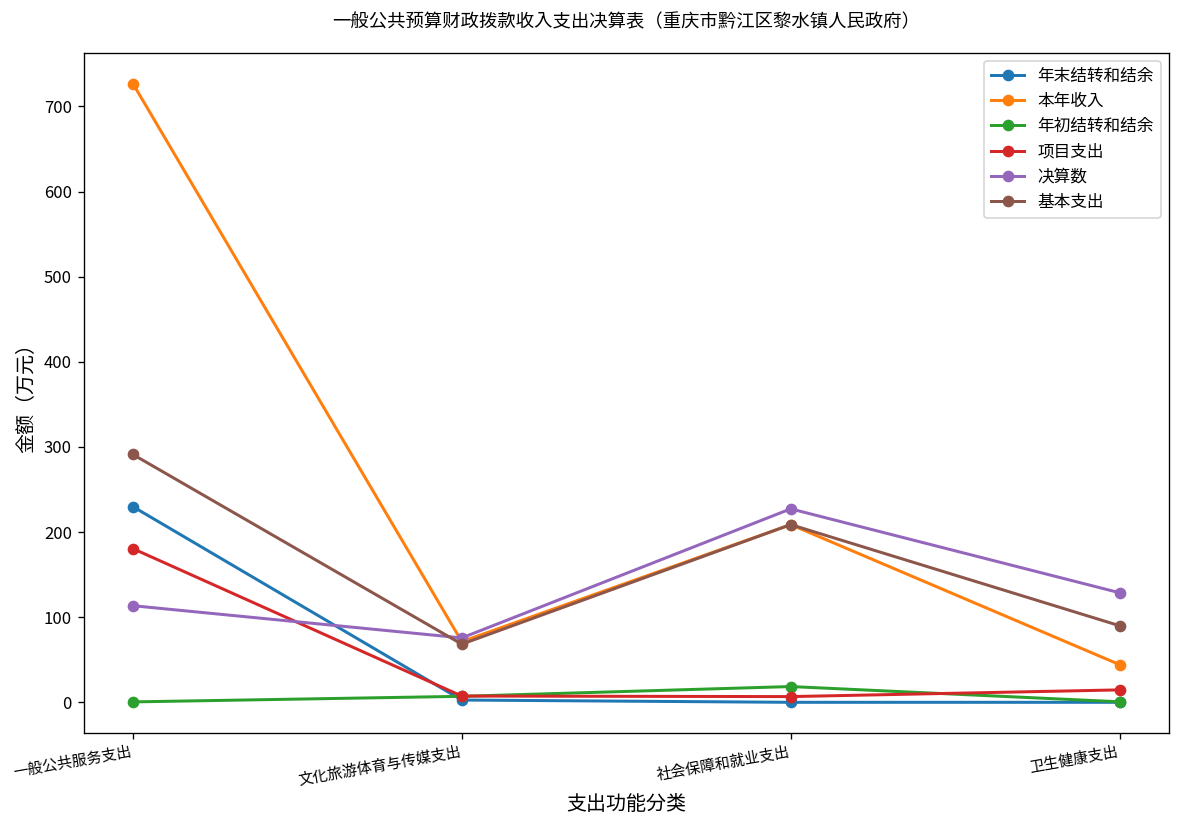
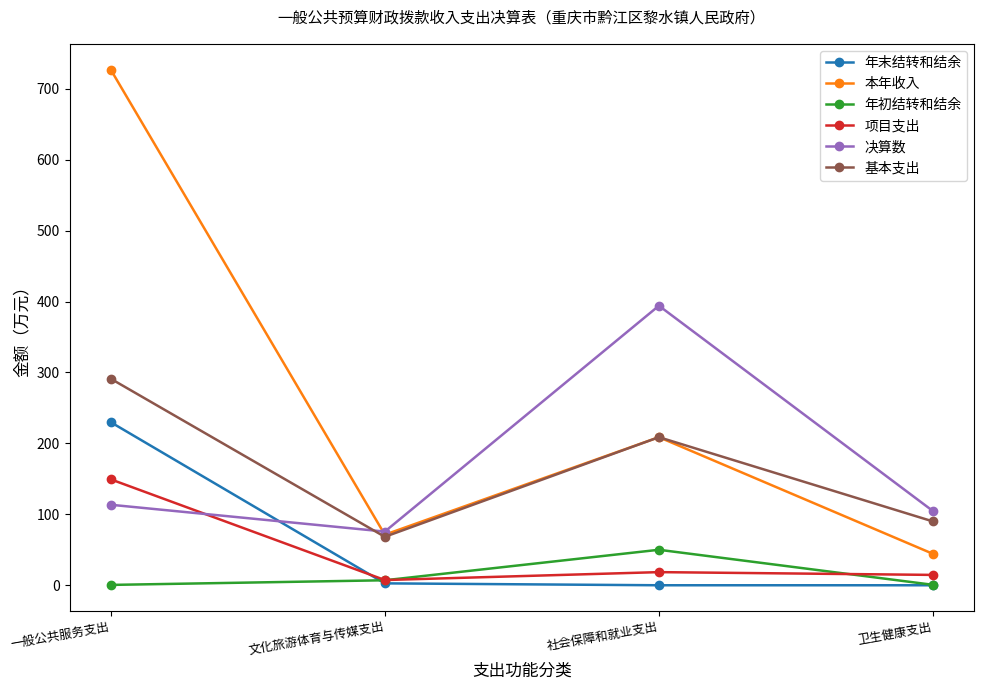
  {
    "年末结转和结余": {
      "一般公共服务支出": 230,
      "文化旅游体育与传媒支出": 0,
      "社会保障和就业支出": 0
    },
    "本年收入": {
      "一般公共服务支出": 730,
      "卫生健康支出": 40
    },
    "年初结转和结余": {
      "一般公共服务支出": 0,
-     "社会保障和就业支出": 20
+     "社会保障和就业支出": 50
    },
    "项目支出": {
-     "一般公共服务支出": 180,
-     "社会保障和就业支出": 10,
+     "一般公共服务支出": 150,
+     "社会保障和就业支出": 20,
      "卫生健康支出": 10
    },
    "决算数": {
      "一般公共服务支出": 110,
      "文化旅游体育与传媒支出": 80,
-     "社会保障和就业支出": 230,
-     "卫生健康支出": 130
+     "社会保障和就业支出": 390,
+     "卫生健康支出": 100
    },
    "基本支出": {
      "一般公共服务支出": 290,
      "卫生健康支出": 90
    }
  }
